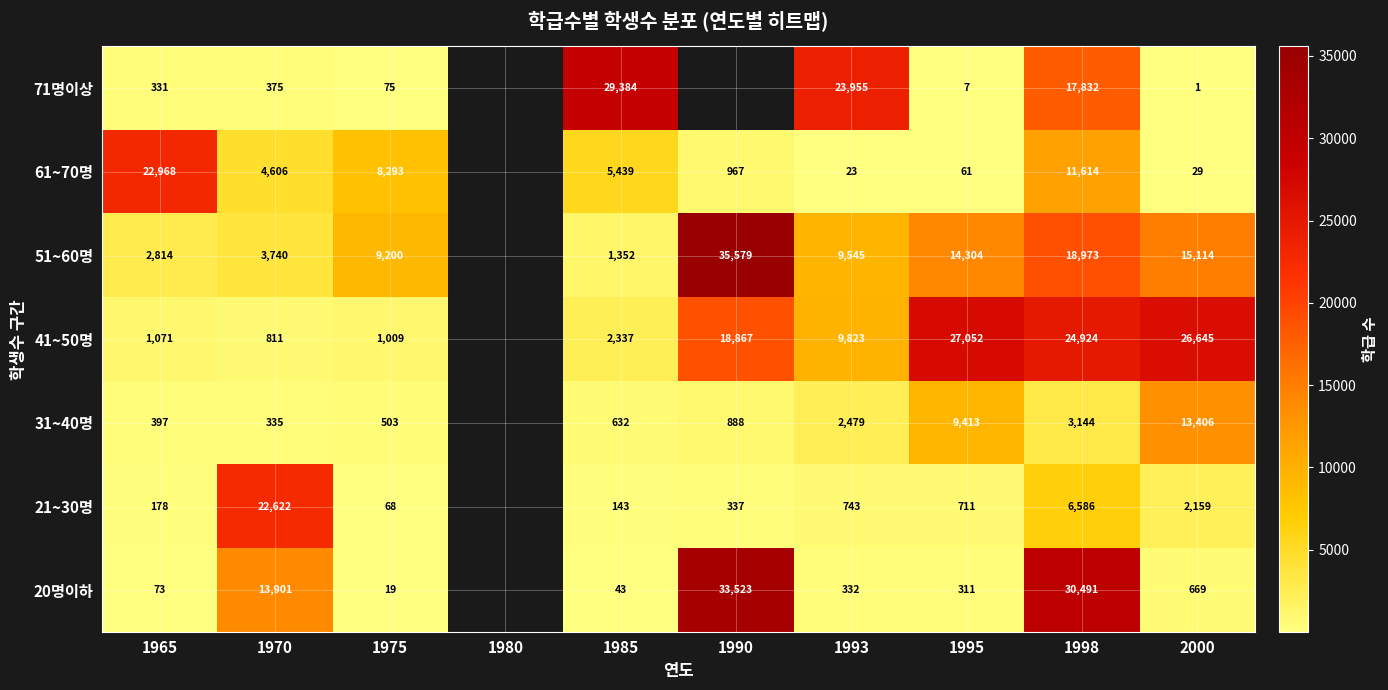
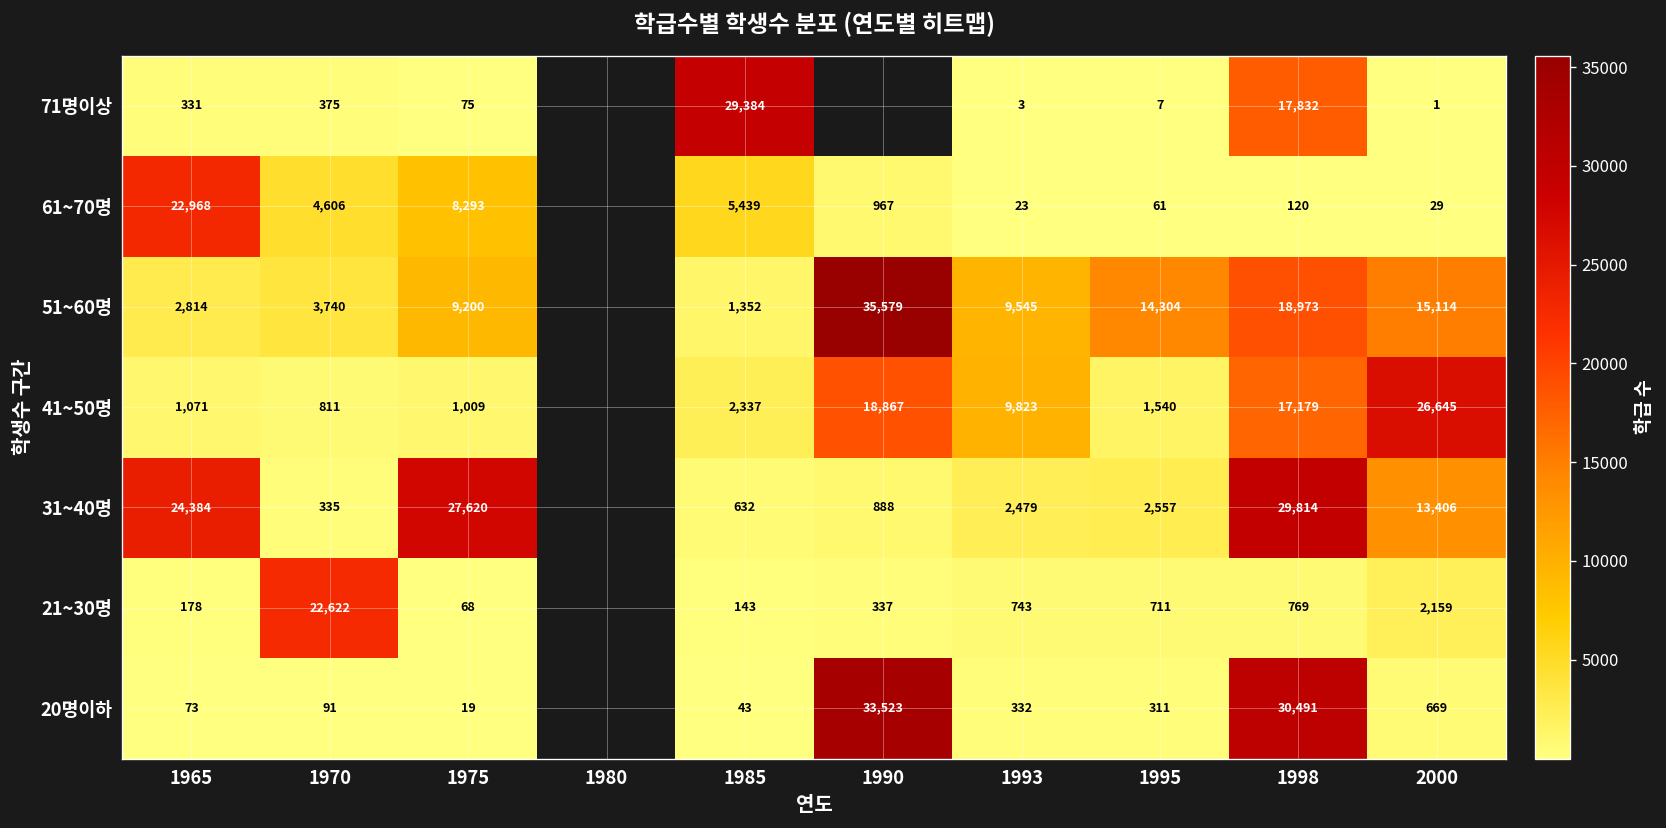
  {
    "71명이상": {
      "1965": "331",
      "1970": "375",
      "1975": "75",
      "1985": "29,384",
-     "1993": "23,955",
+     "1993": "3",
      "1995": "7",
      "1998": "17,832",
      "2000": "1"
    },
    "61~70명": {
      "1965": "22,968",
      "1970": "4,606",
      "1975": "8,293",
      "1985": "5,439",
      "1990": "967",
      "1993": "23",
      "1995": "61",
-     "1998": "11,614",
+     "1998": "120",
      "2000": "29"
    },
    "51~60명": {
      "1965": "2,814",
      "1970": "3,740",
      "1975": "9,200",
      "1985": "1,352",
      "1990": "35,579",
      "1993": "9,545",
      "1995": "14,304",
      "1998": "18,973",
      "2000": "15,114"
    },
    "41~50명": {
      "1965": "1,071",
      "1970": "811",
      "1975": "1,009",
      "1985": "2,337",
      "1990": "18,867",
      "1993": "9,823",
-     "1995": "27,052",
-     "1998": "24,924",
+     "1995": "1,540",
+     "1998": "17,179",
      "2000": "26,645"
    },
    "31~40명": {
-     "1965": "397",
+     "1965": "24,384",
      "1970": "335",
-     "1975": "503",
+     "1975": "27,620",
      "1985": "632",
      "1990": "888",
      "1993": "2,479",
-     "1995": "9,413",
-     "1998": "3,144",
+     "1995": "2,557",
+     "1998": "29,814",
      "2000": "13,406"
    },
    "21~30명": {
      "1965": "178",
      "1970": "22,622",
      "1975": "68",
      "1985": "143",
      "1990": "337",
      "1993": "743",
      "1995": "711",
-     "1998": "6,586",
+     "1998": "769",
      "2000": "2,159"
    },
    "20명이하": {
      "1965": "73",
-     "1970": "13,901",
+     "1970": "91",
      "1975": "19",
      "1985": "43",
      "1990": "33,523",
      "1993": "332",
      "1995": "311",
      "1998": "30,491",
      "2000": "669"
    }
  }
